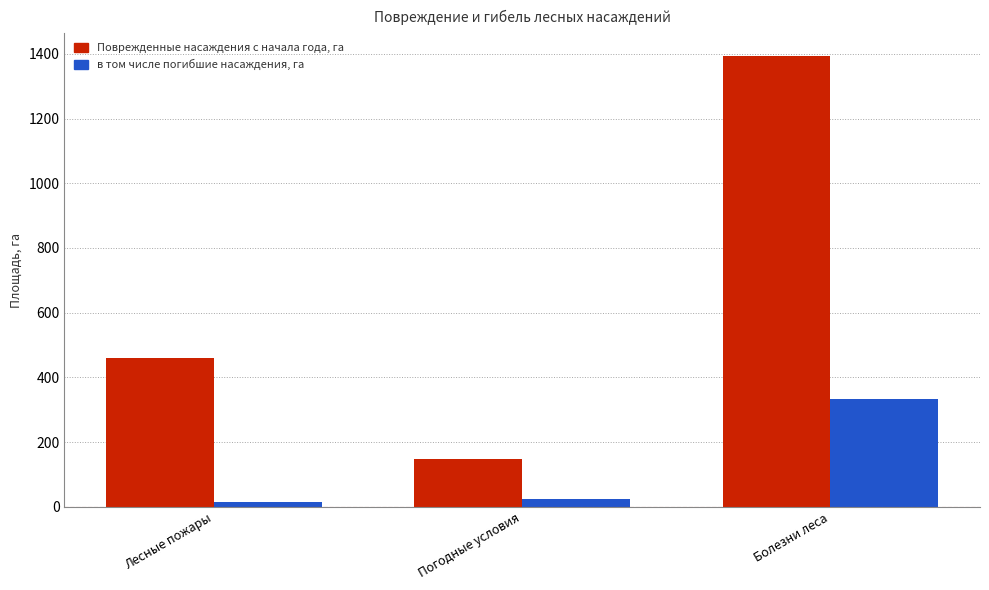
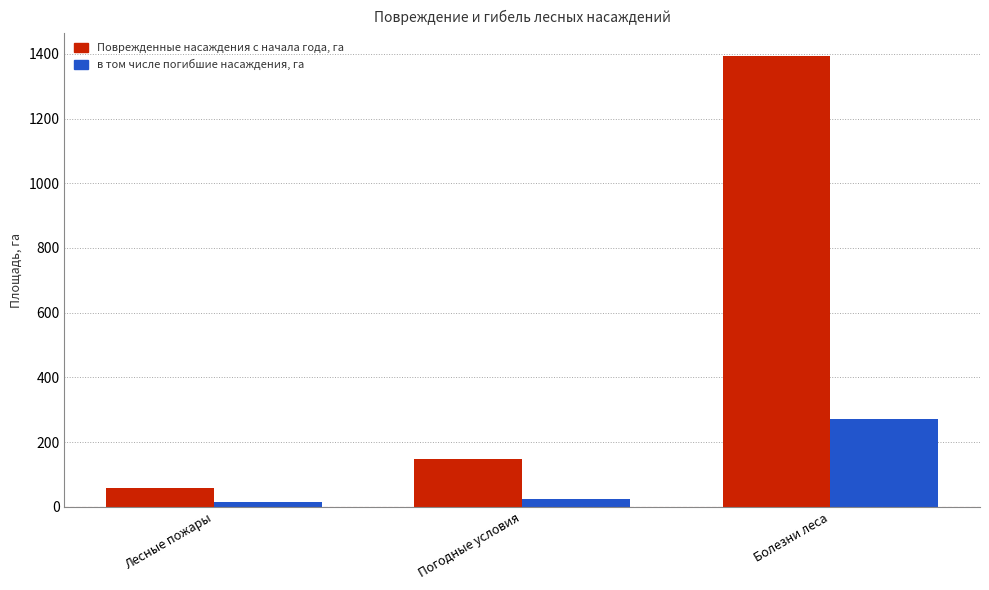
  {
    "Поврежденные насаждения с начала года, га": {
-     "Лесные пожары": 460,
+     "Лесные пожары": 60,
      "Погодные условия": 150,
      "Болезни леса": 1390
    },
    "в том числе погибшие насаждения, га": {
      "Лесные пожары": 10,
      "Погодные условия": 20,
-     "Болезни леса": 330
+     "Болезни леса": 270
    }
  }
